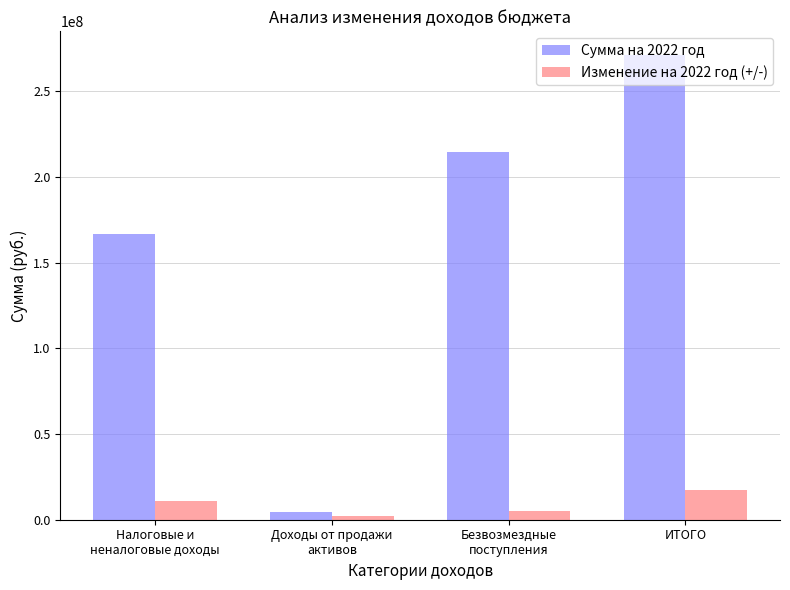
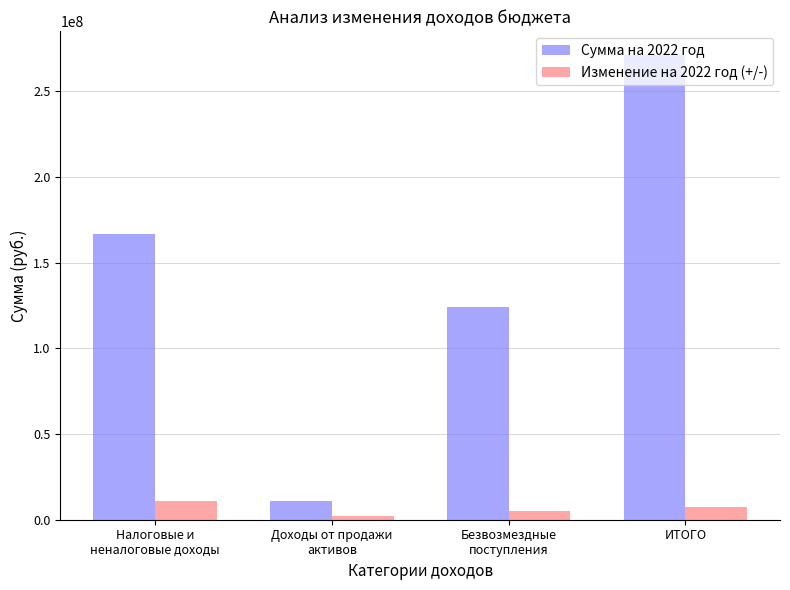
  {
    "Сумма на 2022 год": {
      "Налоговые и неналоговые доходы": 167000000,
-     "Доходы от продажи активов": 4000000,
-     "Безвозмездные поступления": 215000000
+     "Доходы от продажи активов": 11000000,
+     "Безвозмездные поступления": 124000000
    },
    "Изменение на 2022 год (+/-)": {
      "Налоговые и неналоговые доходы": 11000000,
      "Доходы от продажи активов": 2000000,
      "Безвозмездные поступления": 5000000,
-     "ИТОГО": 17000000
+     "ИТОГО": 7000000
    }
  }
